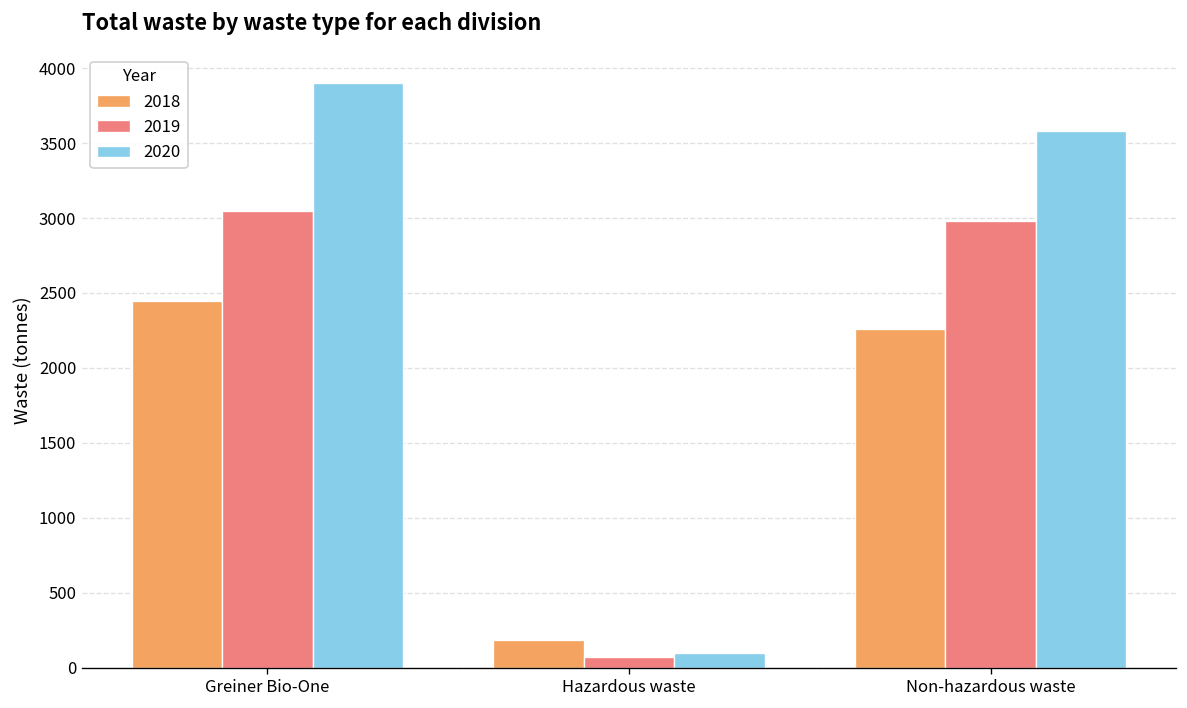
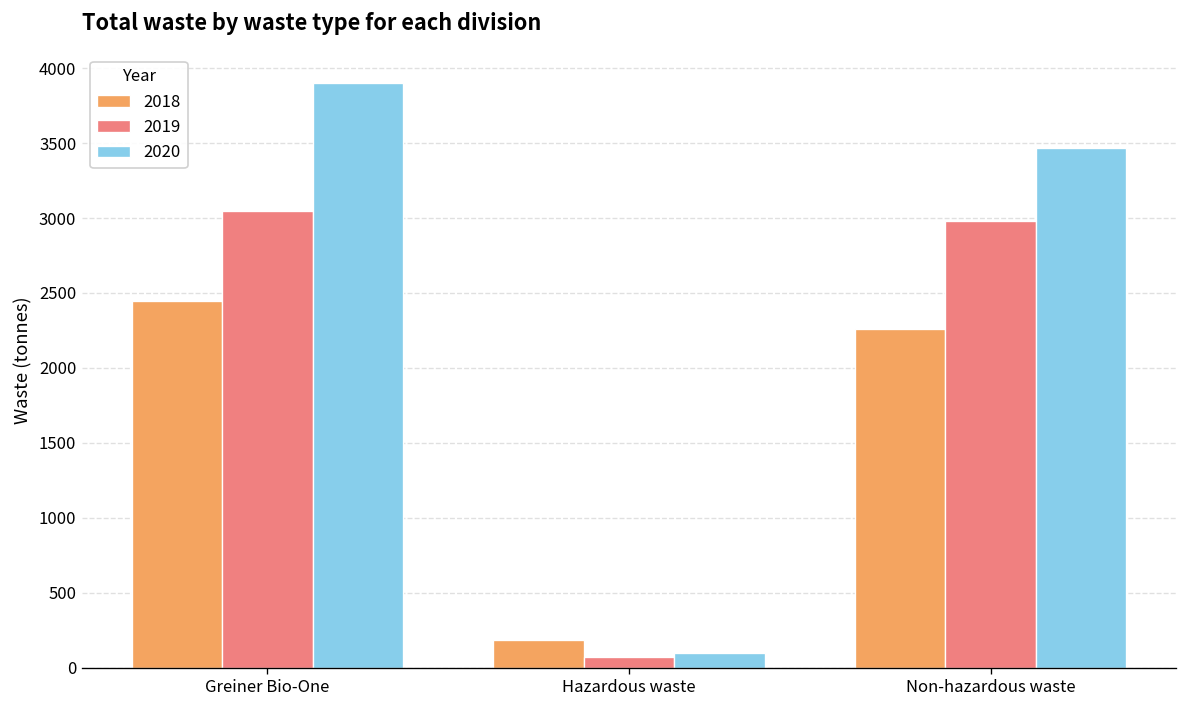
  {
    "2020": {
      "Greiner Bio-One": 3900,
      "Hazardous waste": 100,
-     "Non-hazardous waste": 3580
+     "Non-hazardous waste": 3470
    }
  }
